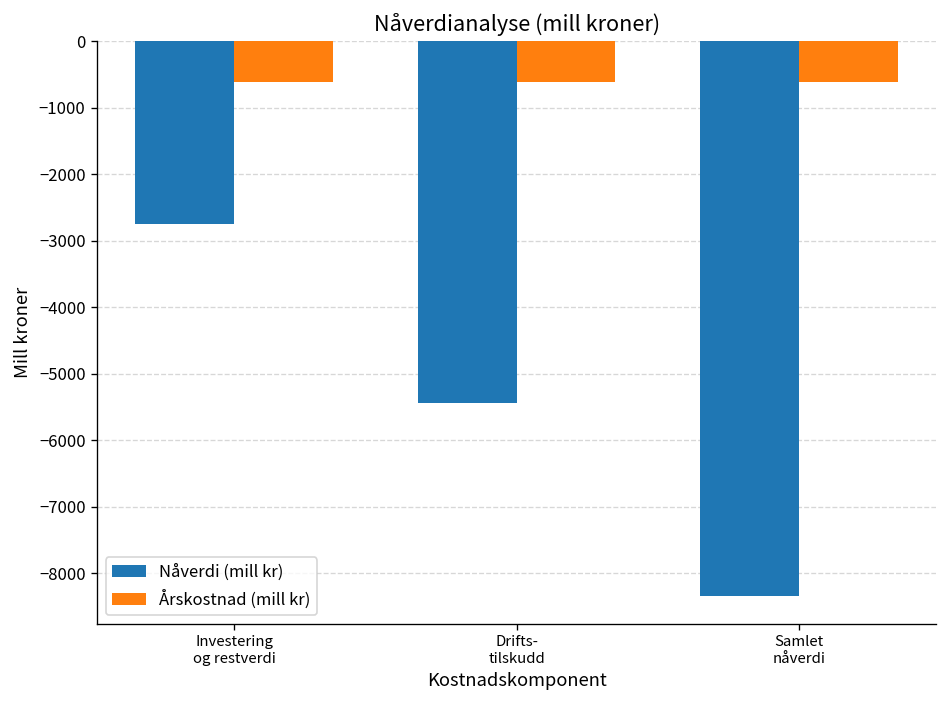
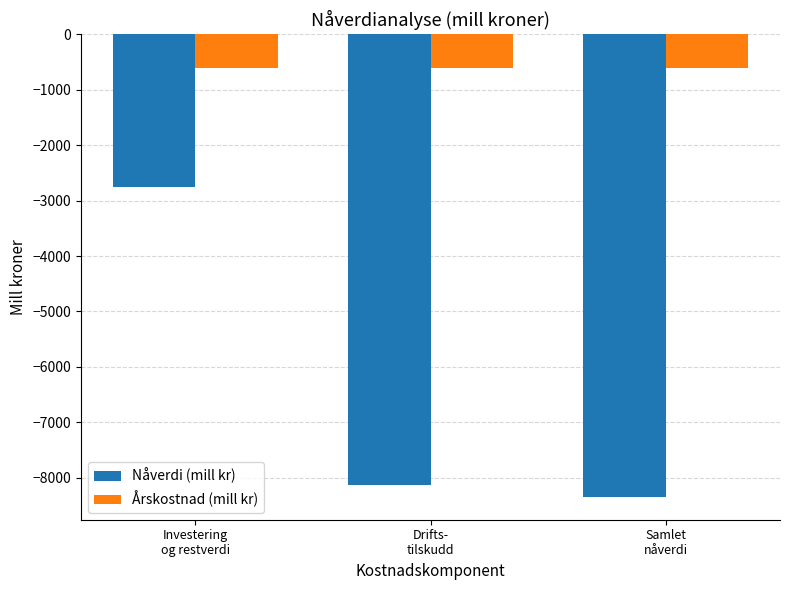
  {
    "Nåverdi (mill kr)": {
      "Investering og restverdi": -2800,
-     "Drifts- tilskudd": -5400,
+     "Drifts- tilskudd": -8100,
      "Samlet nåverdi": -8300
    },
    "Årskostnad (mill kr)": {
      "Investering og restverdi": -600,
      "Drifts- tilskudd": -600,
      "Samlet nåverdi": -600
    }
  }
